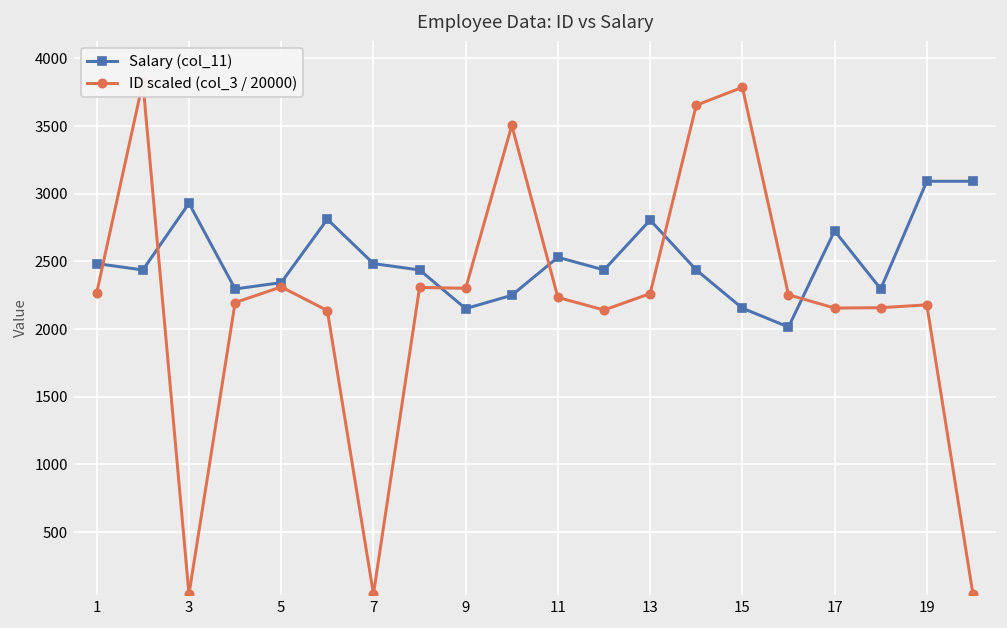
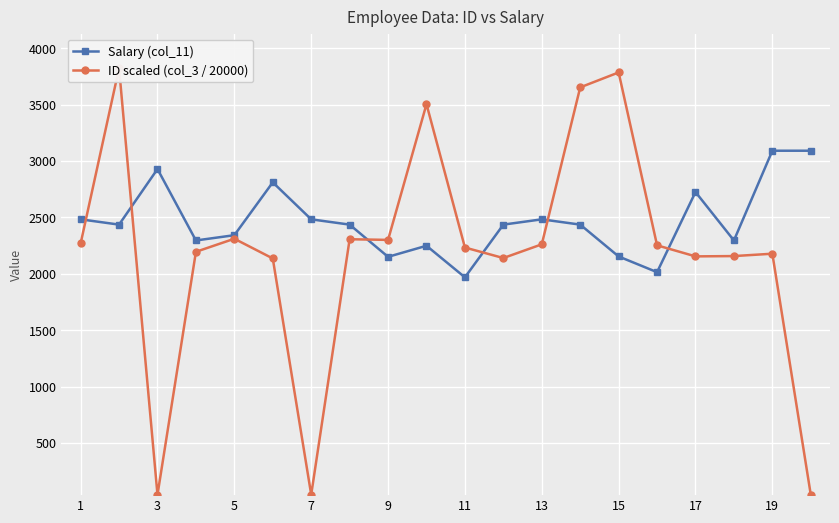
  {
    "Salary (col_11)": {
      "1": 2480,
      "3": 2930,
      "5": 2340,
      "7": 2480,
      "9": 2150,
-     "11": 2530,
-     "13": 2800,
+     "11": 1970,
+     "13": 2480,
      "15": 2150,
      "17": 2720,
      "19": 3090
    },
    "ID scaled (col_3 / 20000)": {
      "1": 2270,
      "3": 40,
      "5": 2310,
      "7": 40,
      "9": 2300,
      "11": 2230,
      "13": 2260,
      "15": 3790,
      "17": 2150,
      "19": 2180
    }
  }
